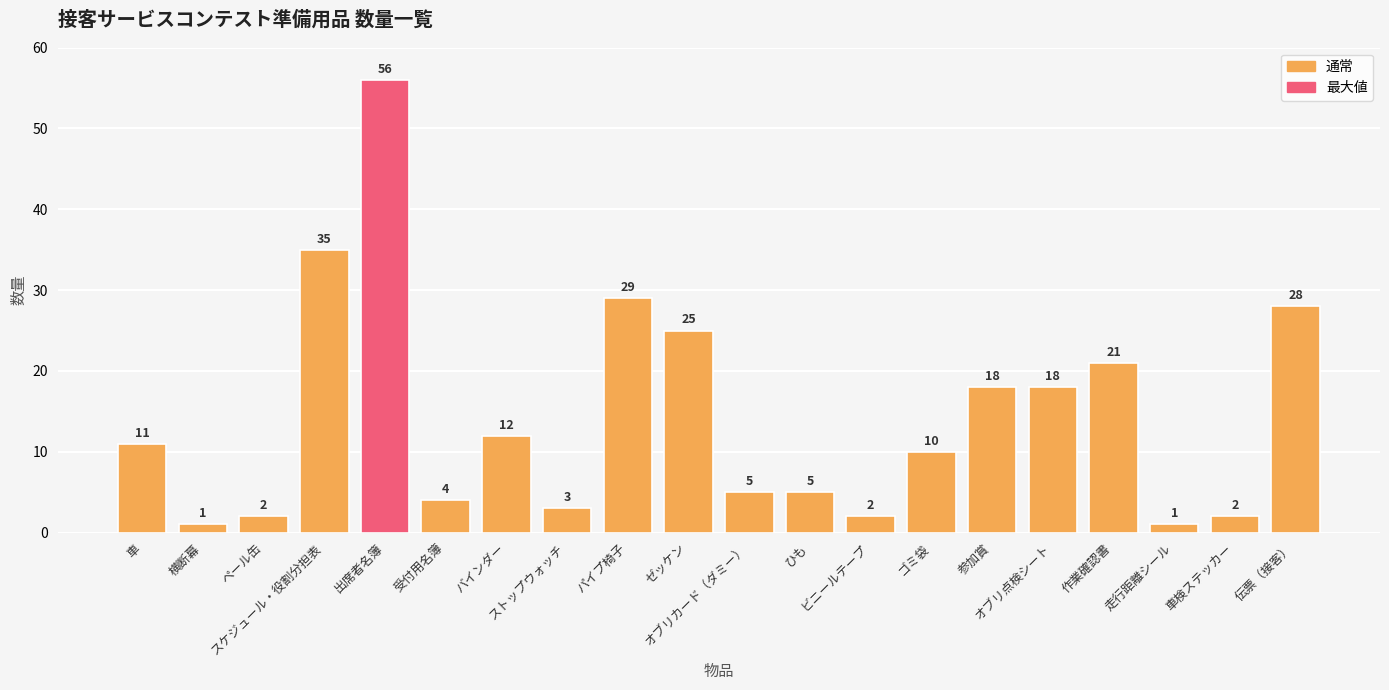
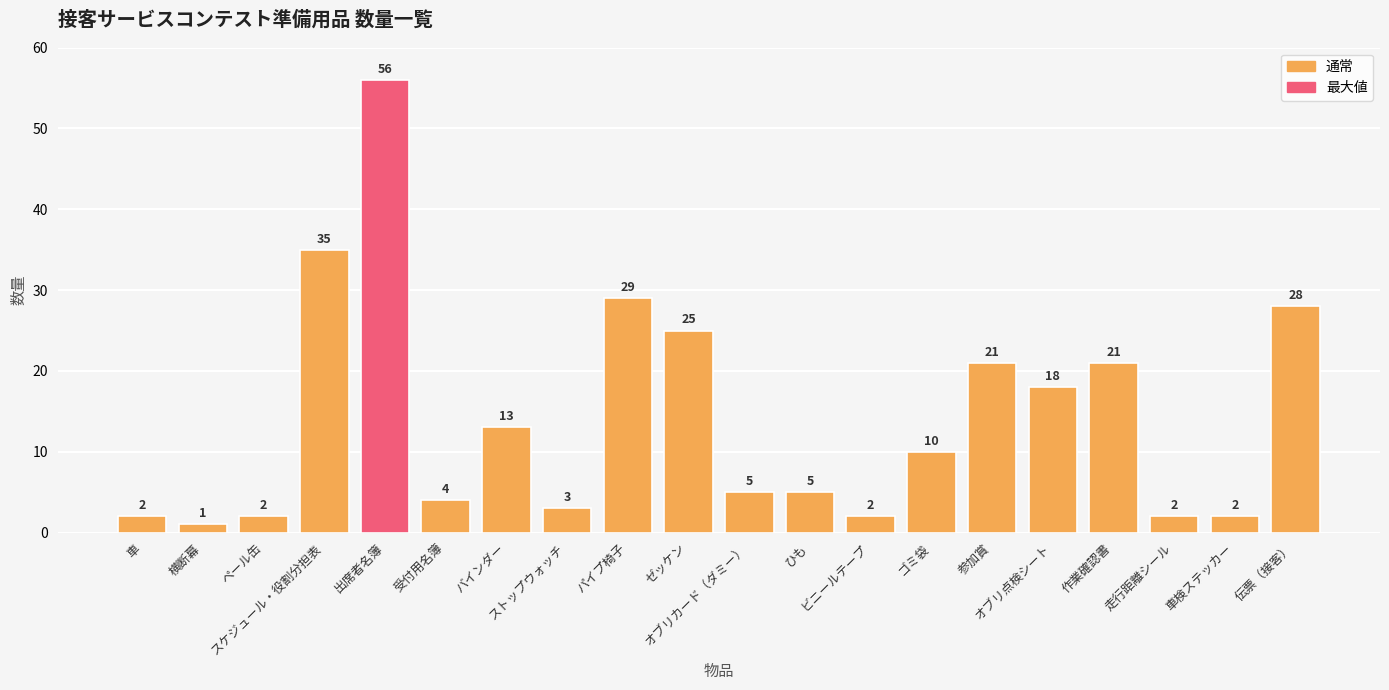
  {
-   "車": 11,
+   "車": 2,
    "横断幕": 1,
    "ペール缶": 2,
    "スケジュール・役割分担表": 35,
    "出席者名簿": 56,
    "受付用名簿": 4,
-   "バインダー": 12,
+   "バインダー": 13,
    "ストップウォッチ": 3,
    "パイプ椅子": 29,
    "ゼッケン": 25,
    "オブリカード（ダミー）": 5,
    "ひも": 5,
    "ビニールテープ": 2,
    "ゴミ袋": 10,
-   "参加賞": 18,
+   "参加賞": 21,
    "オブリ点検シート": 18,
    "作業確認書": 21,
-   "走行距離シール": 1,
+   "走行距離シール": 2,
    "車検ステッカー": 2,
    "伝票（接客）": 28
  }
